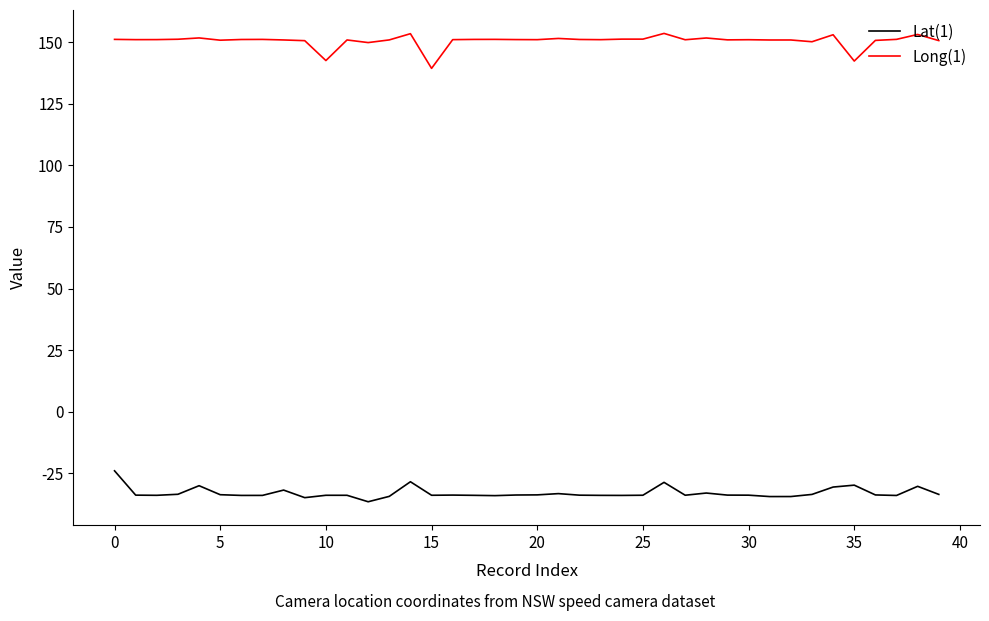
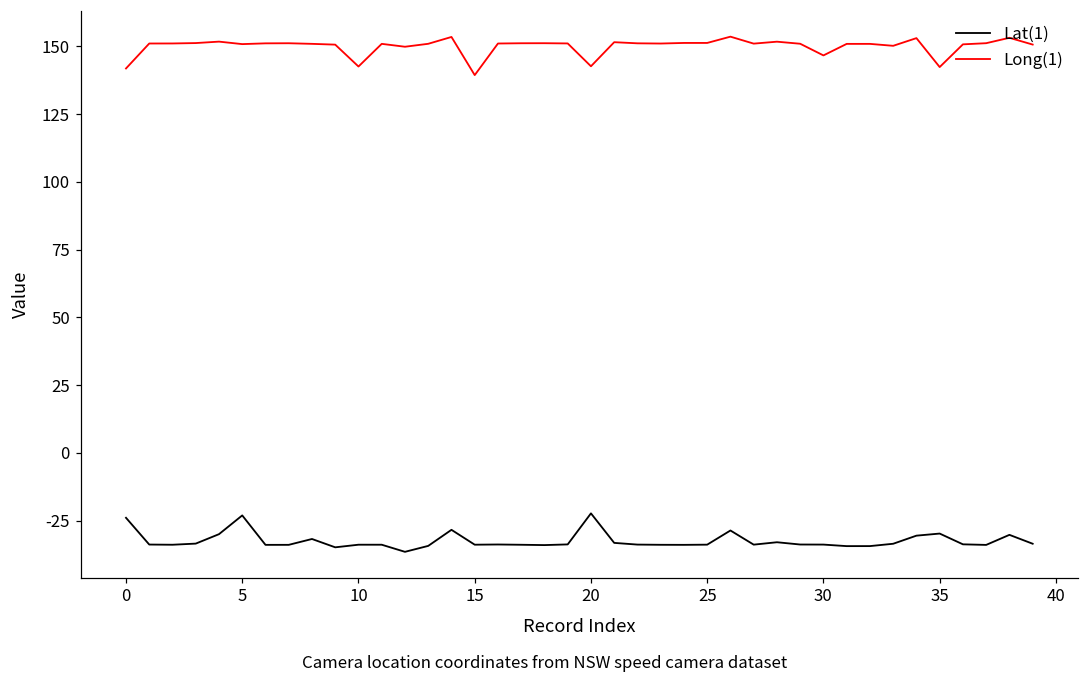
  {
    "Lat(1)": {
      "0": -24,
-     "5": -34,
+     "5": -23,
      "10": -34,
      "15": -34,
-     "20": -34,
+     "20": -22,
      "25": -34,
      "30": -34,
      "35": -30
    },
    "Long(1)": {
-     "0": 151,
+     "0": 142,
      "5": 151,
      "10": 143,
      "15": 139,
-     "20": 151,
+     "20": 143,
      "25": 151,
-     "30": 151,
+     "30": 147,
      "35": 142
    }
  }
